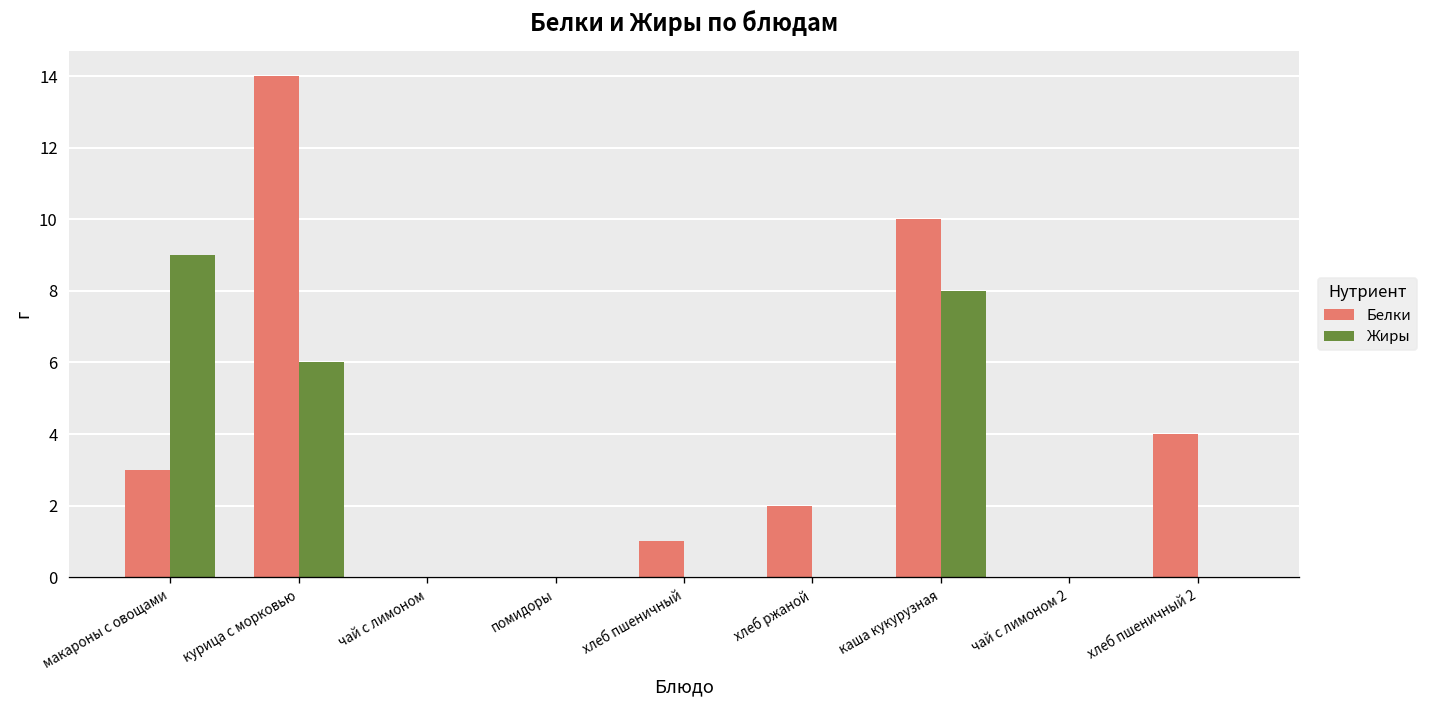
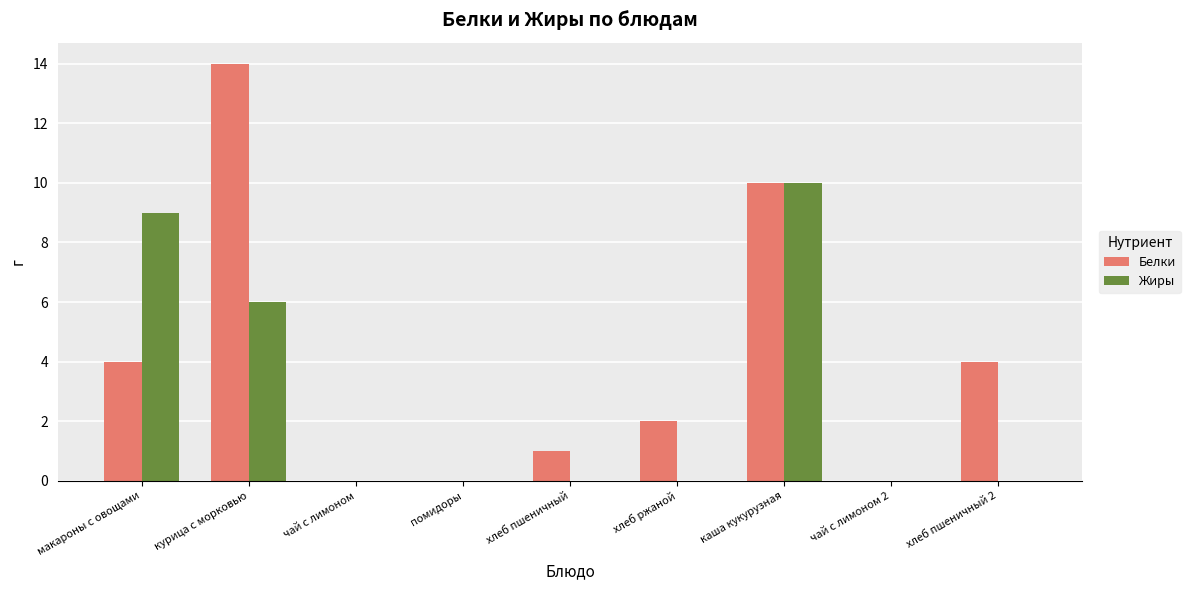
  {
    "Белки": {
-     "макароны с овощами": 3,
+     "макароны с овощами": 4,
      "курица с морковью": 14,
      "чай с лимоном": 0,
      "помидоры": 0,
      "хлеб пшеничный": 1,
      "хлеб ржаной": 2,
      "каша кукурузная": 10,
      "чай с лимоном 2": 0,
      "хлеб пшеничный 2": 4
    },
    "Жиры": {
      "макароны с овощами": 9,
      "курица с морковью": 6,
      "чай с лимоном": 0,
      "помидоры": 0,
      "хлеб пшеничный": 0,
      "хлеб ржаной": 0,
-     "каша кукурузная": 8,
+     "каша кукурузная": 10,
      "чай с лимоном 2": 0,
      "хлеб пшеничный 2": 0
    }
  }
